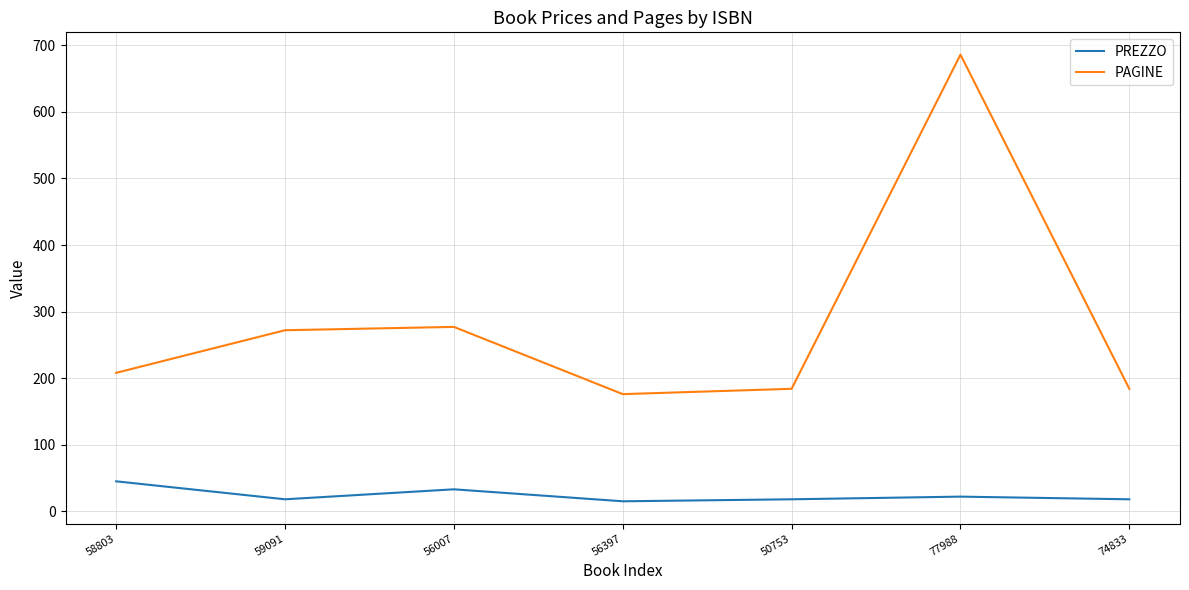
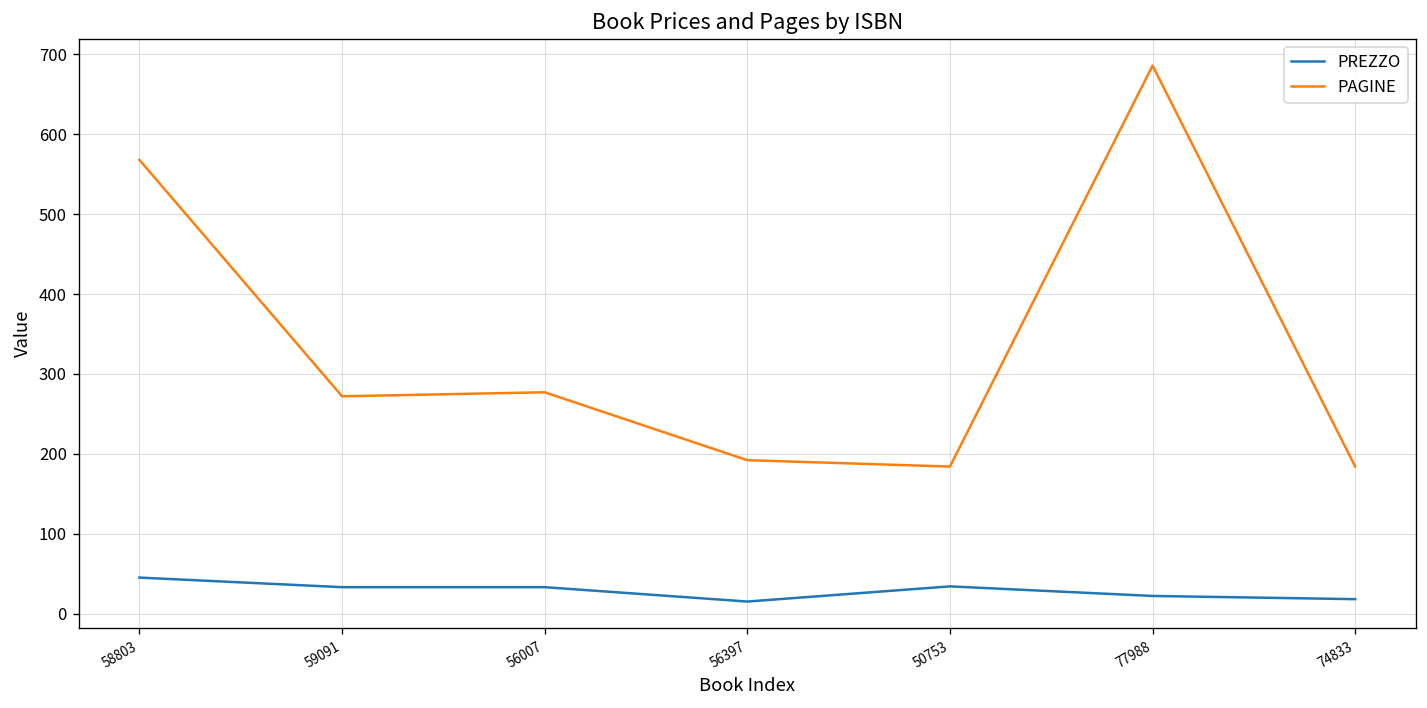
  {
    "PREZZO": {
      "58803": 50,
-     "59091": 20,
+     "59091": 30,
      "56007": 30,
      "56397": 20,
-     "50753": 20,
+     "50753": 30,
      "77988": 20,
      "74833": 20
    },
    "PAGINE": {
-     "58803": 210,
+     "58803": 570,
      "59091": 270,
      "56007": 280,
-     "56397": 180,
+     "56397": 190,
      "50753": 180,
      "77988": 690,
      "74833": 180
    }
  }
